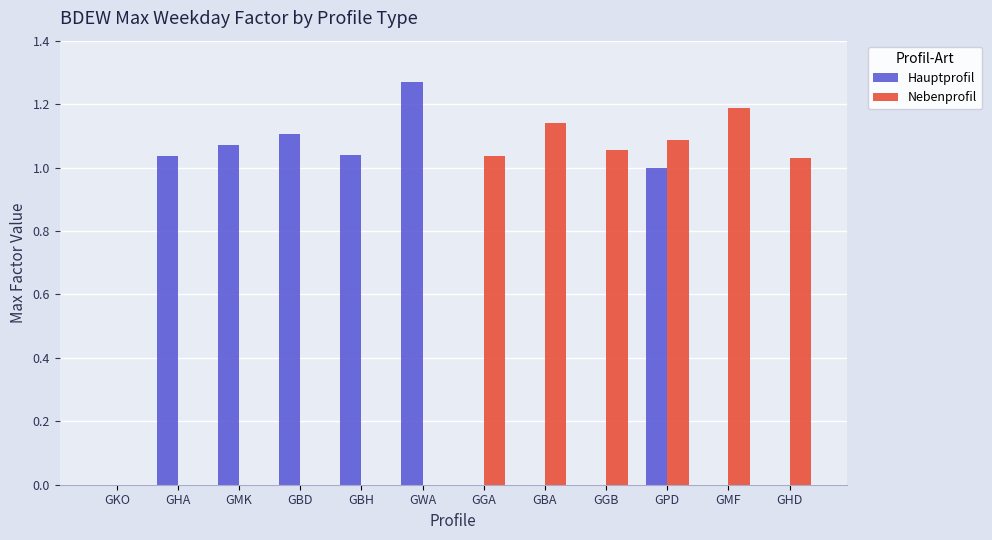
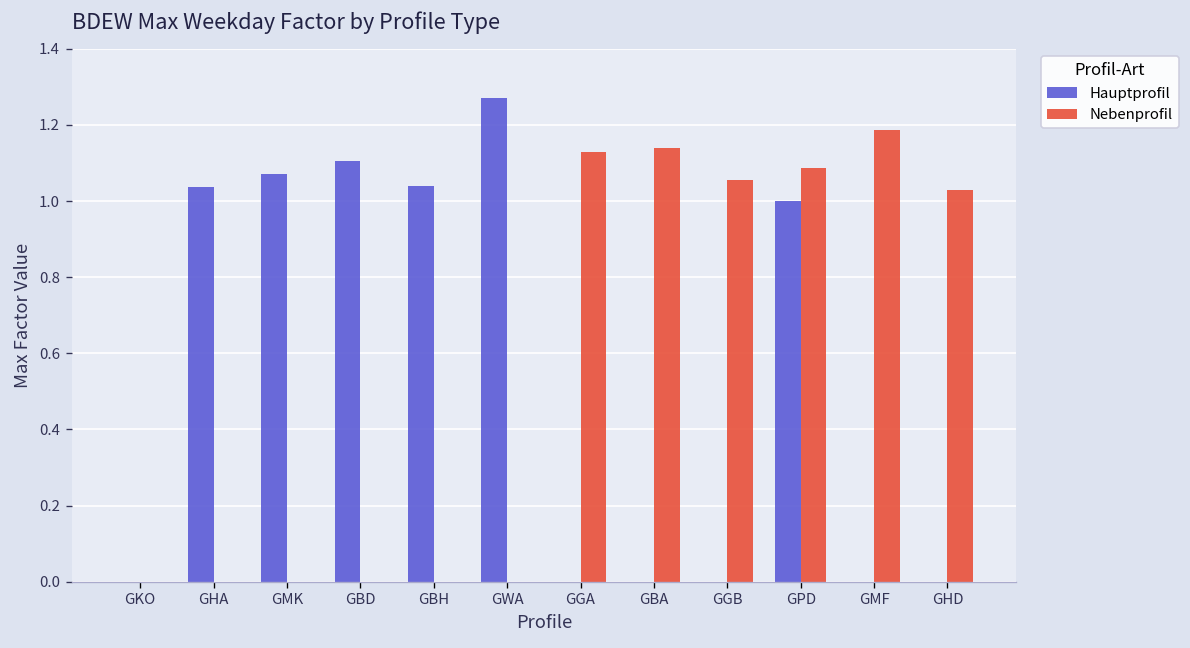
  {
    "Hauptprofil": {
      "GKO": 0.00,
      "GHA": 1.04,
      "GMK": 1.07,
      "GBD": 1.11,
      "GBH": 1.04,
      "GWA": 1.27,
      "GGA": 0.00,
      "GBA": 0.00,
      "GGB": 0.00,
      "GPD": 1.00,
      "GMF": 0.00,
      "GHD": 0.00
    },
    "Nebenprofil": {
      "GKO": 0.00,
      "GHA": 0.00,
      "GMK": 0.00,
      "GBD": 0.00,
      "GBH": 0.00,
      "GWA": 0.00,
-     "GGA": 1.04,
+     "GGA": 1.13,
      "GBA": 1.14,
      "GGB": 1.06,
      "GPD": 1.09,
      "GMF": 1.19,
      "GHD": 1.03
    }
  }
